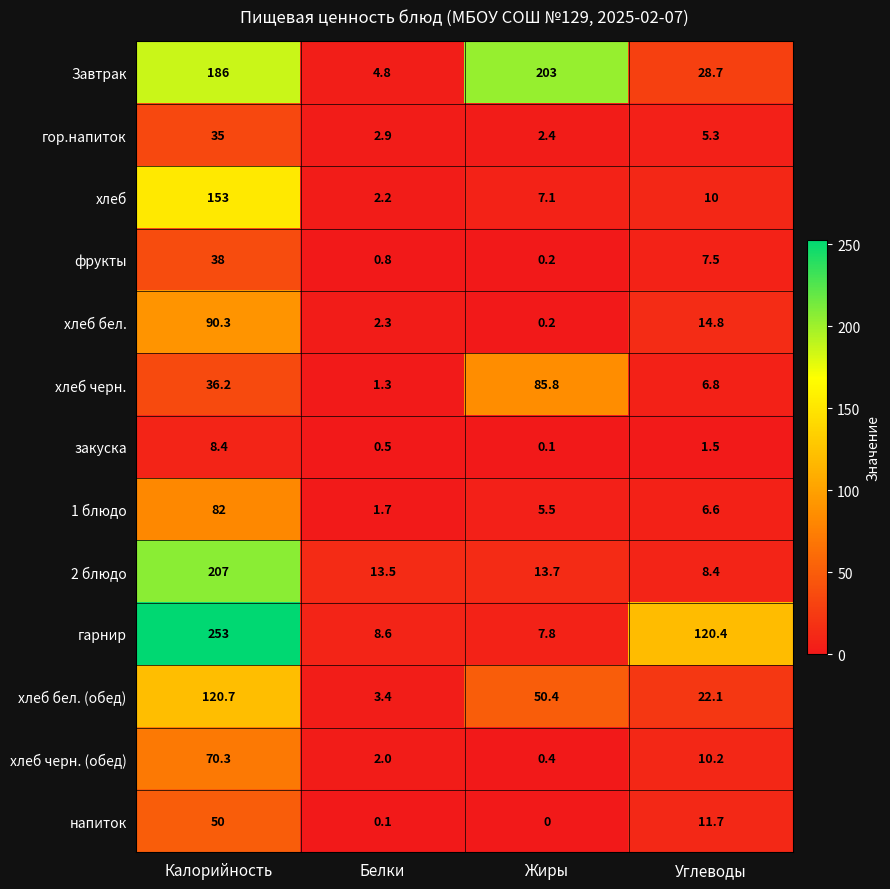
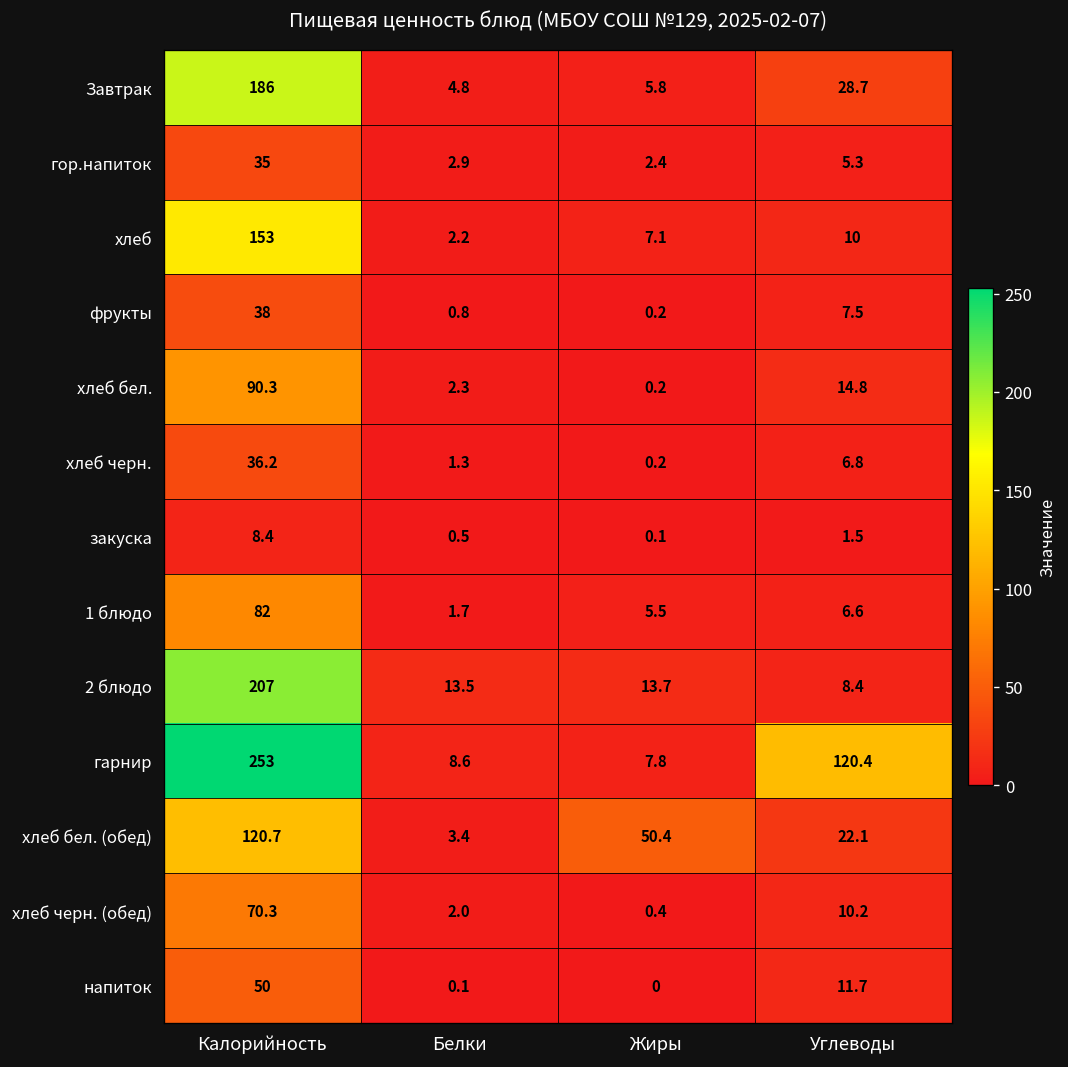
  {
    "Завтрак": {
      "Калорийность": 186,
      "Белки": 4.8,
-     "Жиры": 203,
+     "Жиры": 5.8,
      "Углеводы": 28.7
    },
    "гор.напиток": {
      "Калорийность": 35,
      "Белки": 2.9,
      "Жиры": 2.4,
      "Углеводы": 5.3
    },
    "хлеб": {
      "Калорийность": 153,
      "Белки": 2.2,
      "Жиры": 7.1,
      "Углеводы": 10
    },
    "фрукты": {
      "Калорийность": 38,
      "Белки": 0.8,
      "Жиры": 0.2,
      "Углеводы": 7.5
    },
    "хлеб бел.": {
      "Калорийность": 90.3,
      "Белки": 2.3,
      "Жиры": 0.2,
      "Углеводы": 14.8
    },
    "хлеб черн.": {
      "Калорийность": 36.2,
      "Белки": 1.3,
-     "Жиры": 85.8,
+     "Жиры": 0.2,
      "Углеводы": 6.8
    },
    "закуска": {
      "Калорийность": 8.4,
      "Белки": 0.5,
      "Жиры": 0.1,
      "Углеводы": 1.5
    },
    "1 блюдо": {
      "Калорийность": 82,
      "Белки": 1.7,
      "Жиры": 5.5,
      "Углеводы": 6.6
    },
    "2 блюдо": {
      "Калорийность": 207,
      "Белки": 13.5,
      "Жиры": 13.7,
      "Углеводы": 8.4
    },
    "гарнир": {
      "Калорийность": 253,
      "Белки": 8.6,
      "Жиры": 7.8,
      "Углеводы": 120.4
    },
    "хлеб бел. (обед)": {
      "Калорийность": 120.7,
      "Белки": 3.4,
      "Жиры": 50.4,
      "Углеводы": 22.1
    },
    "хлеб черн. (обед)": {
      "Калорийность": 70.3,
      "Белки": 2.0,
      "Жиры": 0.4,
      "Углеводы": 10.2
    },
    "напиток": {
      "Калорийность": 50,
      "Белки": 0.1,
      "Жиры": 0,
      "Углеводы": 11.7
    }
  }
